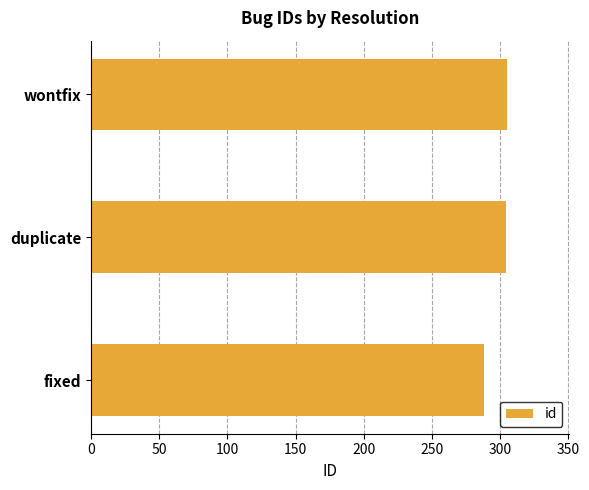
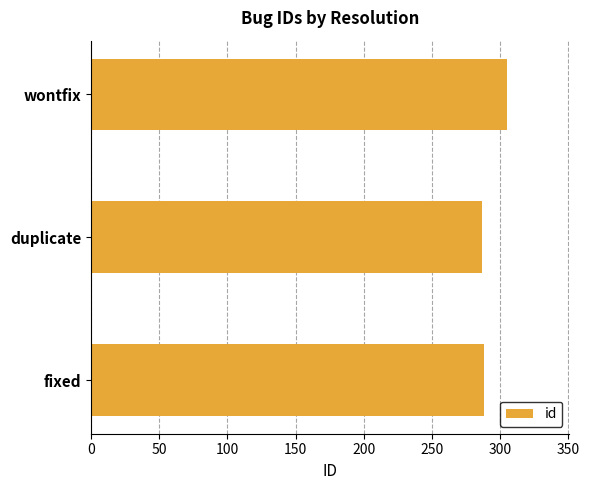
  {
    "wontfix": 305,
-   "duplicate": 304,
+   "duplicate": 287,
    "fixed": 288
  }
